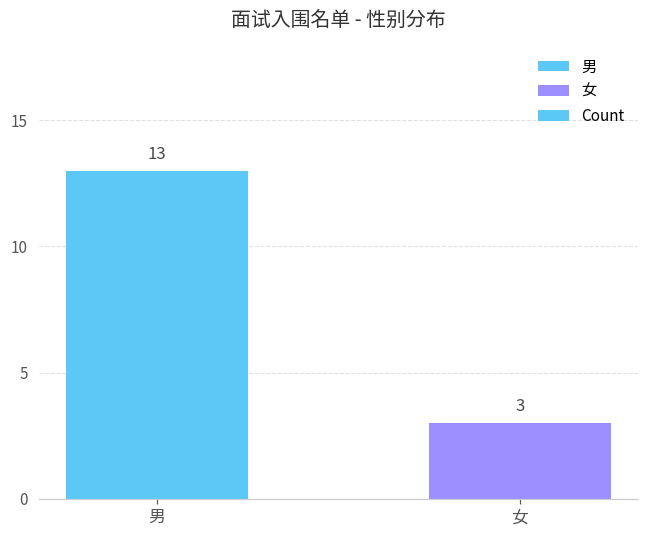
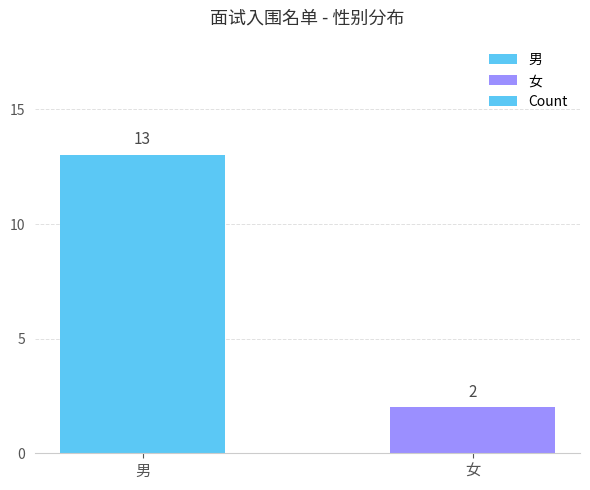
  {
    "男": 13,
-   "女": 3
+   "女": 2
  }
